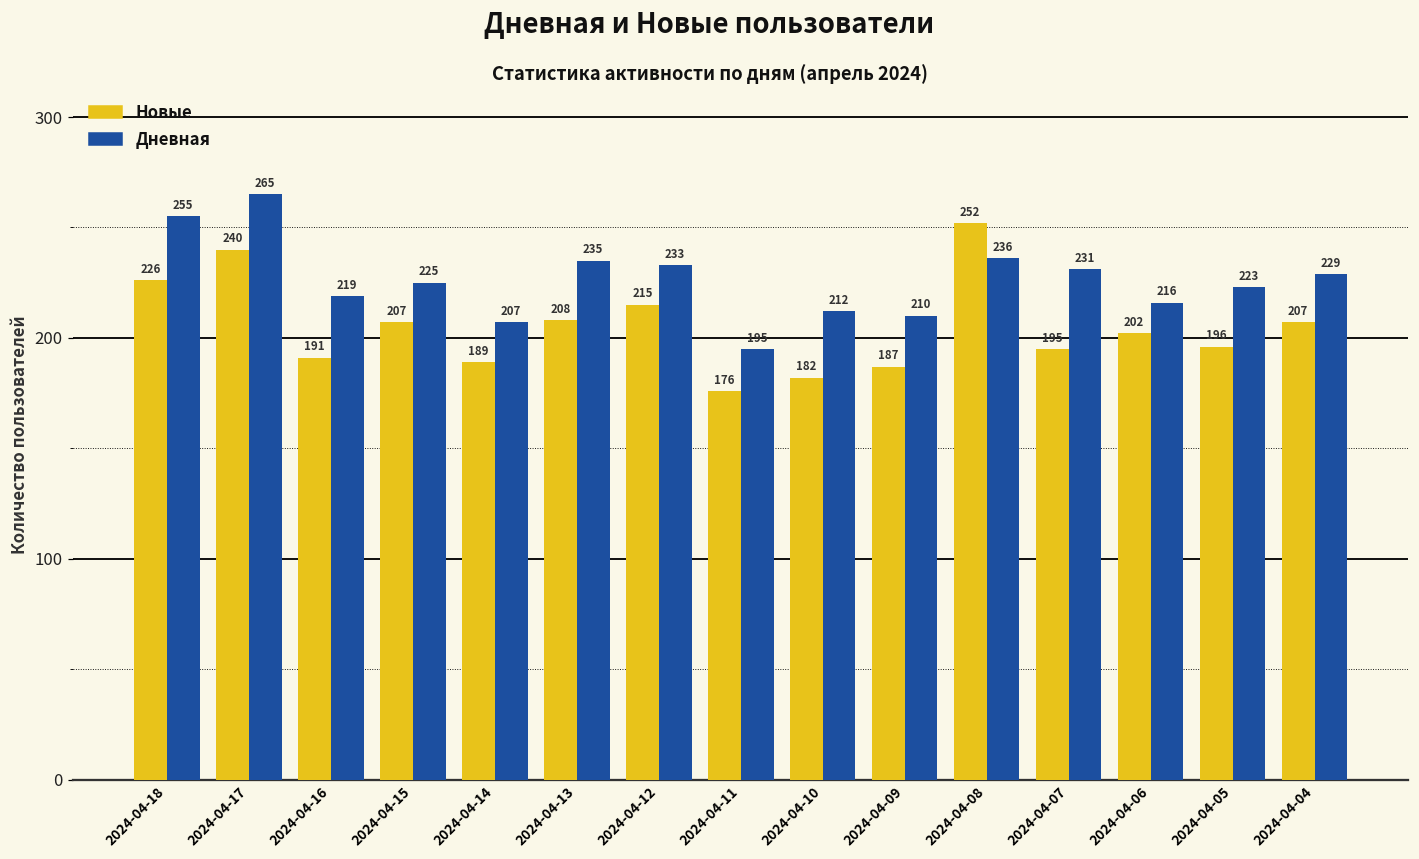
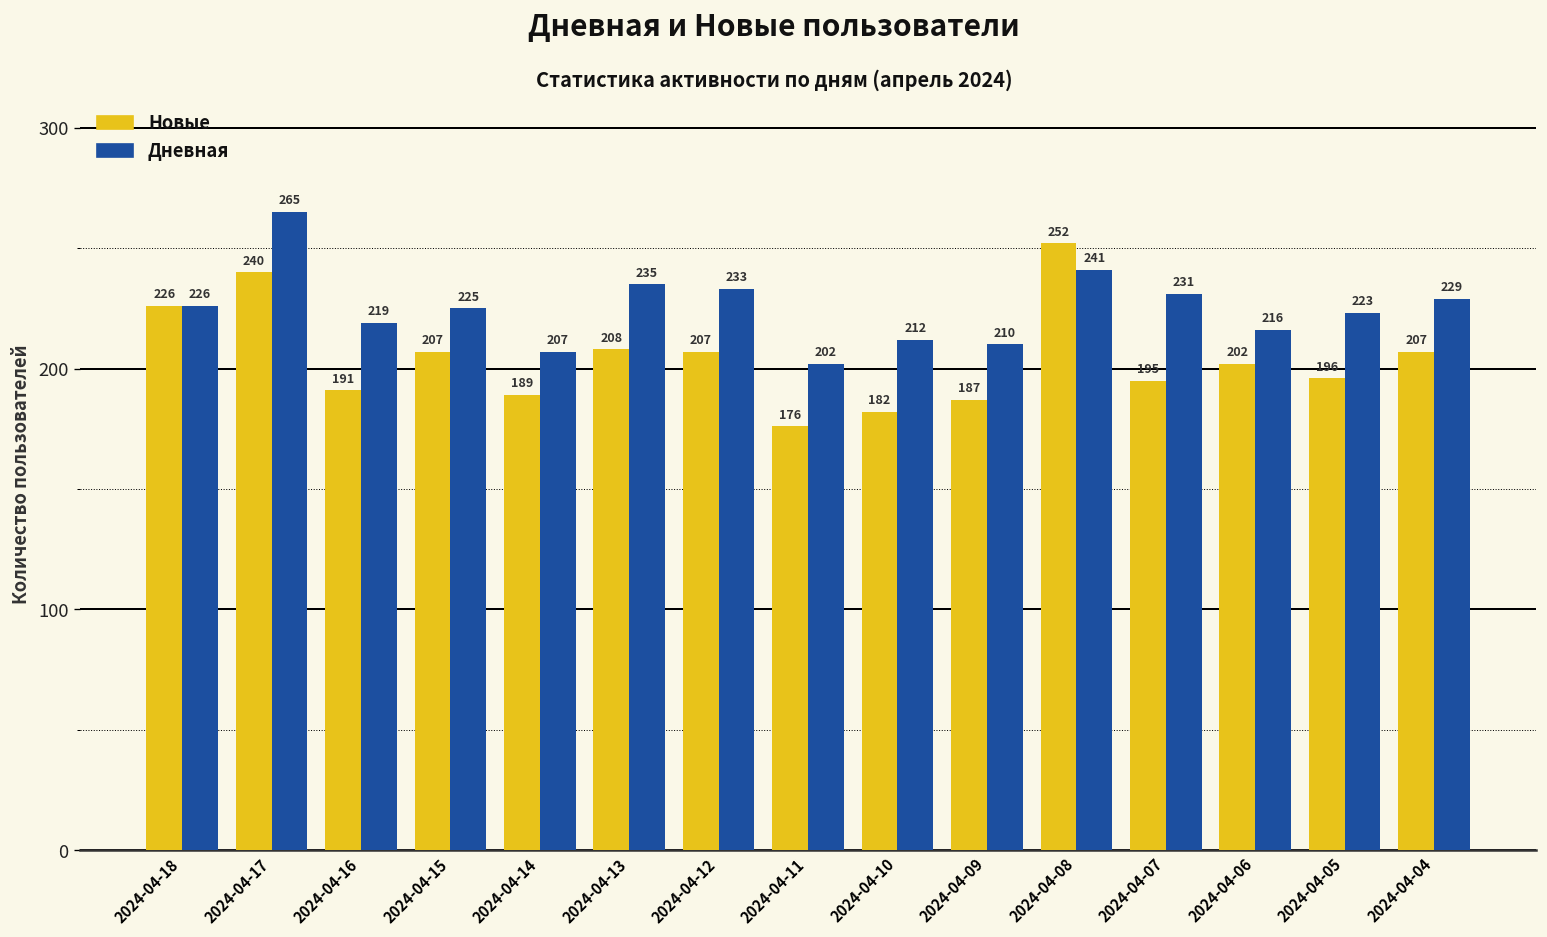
  {
    "Новые": {
      "2024-04-18": 226,
      "2024-04-17": 240,
      "2024-04-16": 191,
      "2024-04-15": 207,
      "2024-04-14": 189,
      "2024-04-13": 208,
-     "2024-04-12": 215,
+     "2024-04-12": 207,
      "2024-04-11": 176,
      "2024-04-10": 182,
      "2024-04-09": 187,
      "2024-04-08": 252,
      "2024-04-07": 195,
      "2024-04-06": 202,
      "2024-04-05": 196,
      "2024-04-04": 207
    },
    "Дневная": {
-     "2024-04-18": 255,
+     "2024-04-18": 226,
      "2024-04-17": 265,
      "2024-04-16": 219,
      "2024-04-15": 225,
      "2024-04-14": 207,
      "2024-04-13": 235,
      "2024-04-12": 233,
-     "2024-04-11": 195,
+     "2024-04-11": 202,
      "2024-04-10": 212,
      "2024-04-09": 210,
-     "2024-04-08": 236,
+     "2024-04-08": 241,
      "2024-04-07": 231,
      "2024-04-06": 216,
      "2024-04-05": 223,
      "2024-04-04": 229
    }
  }
